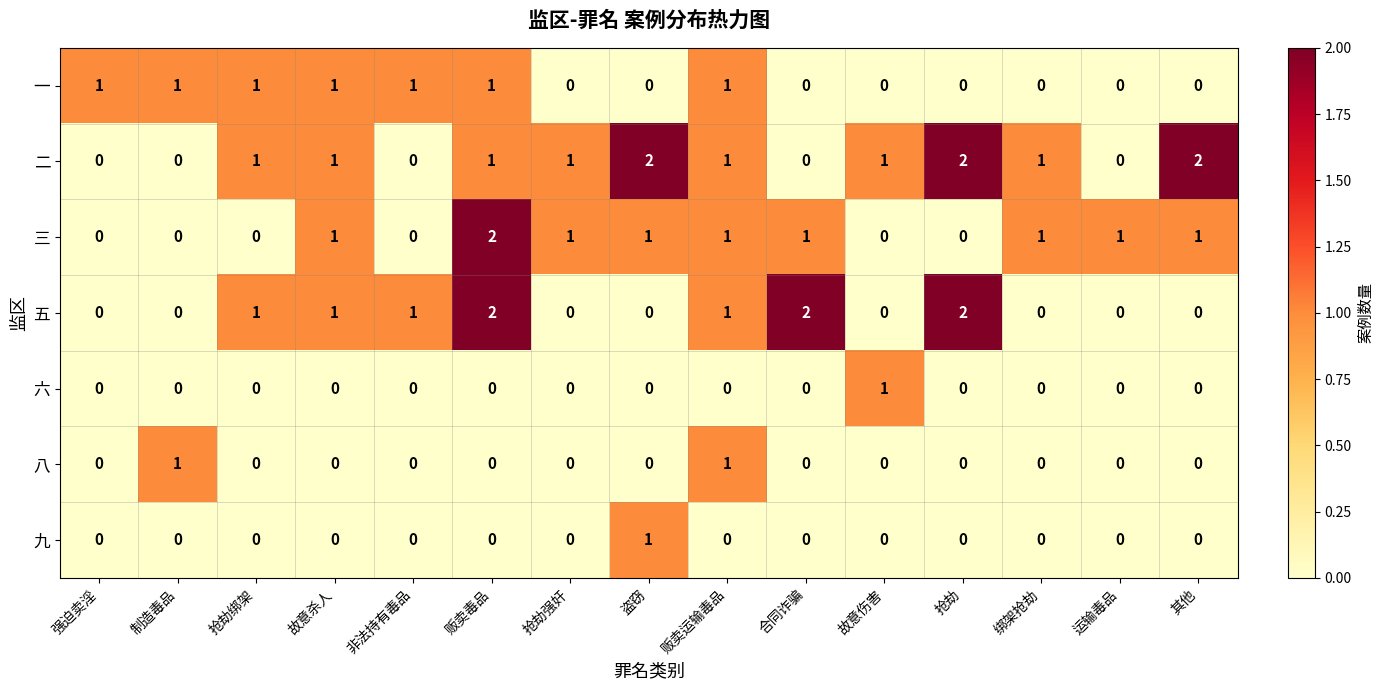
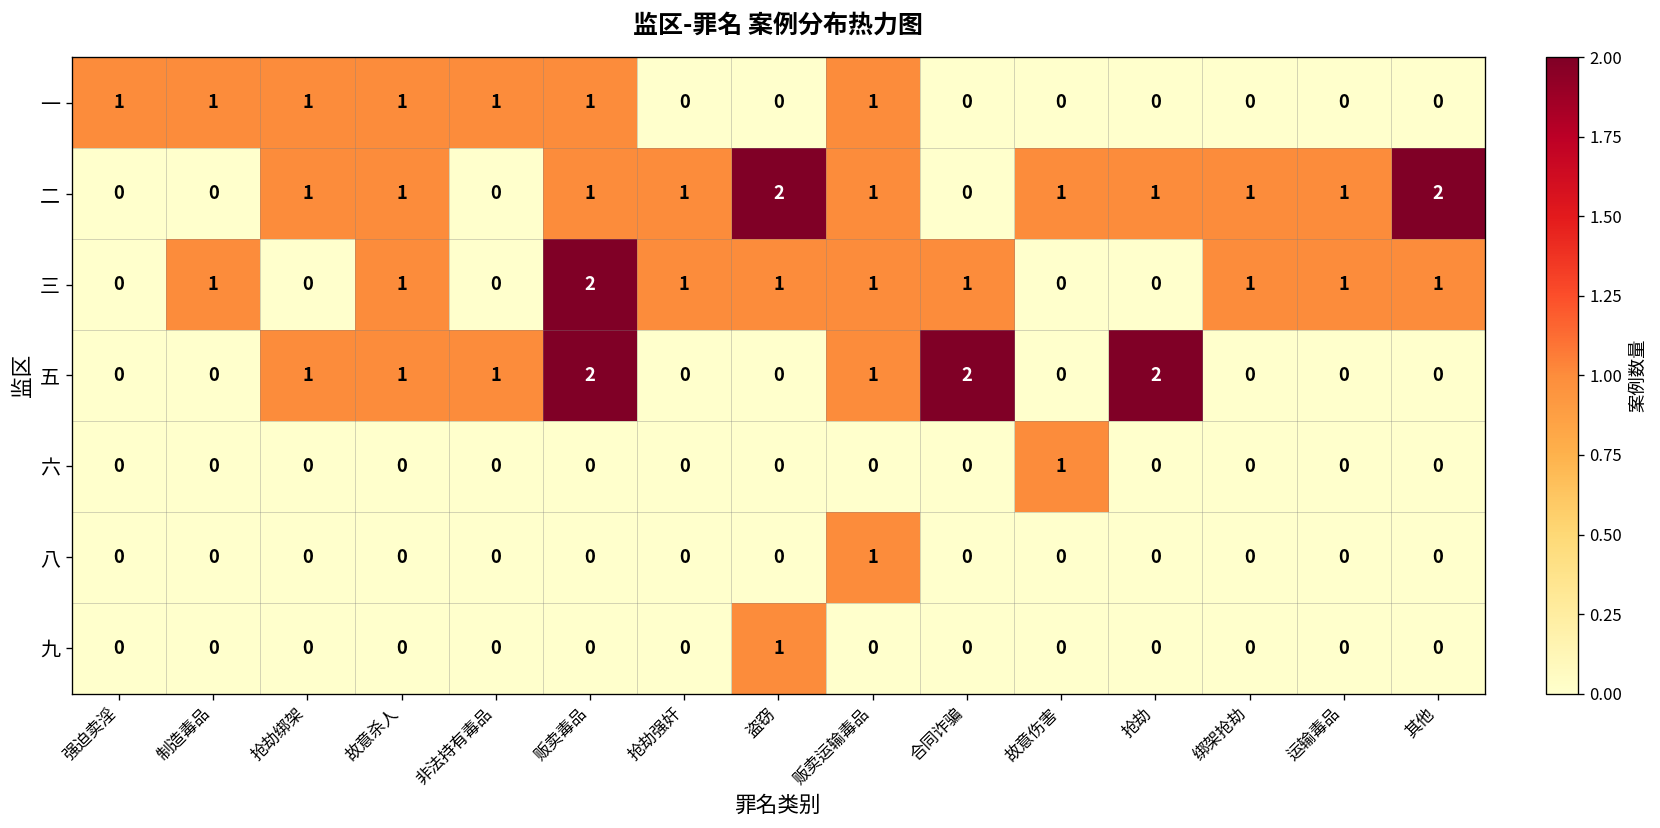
  {
    "一": {
      "强迫卖淫": 1,
      "制造毒品": 1,
      "抢劫绑架": 1,
      "故意杀人": 1,
      "非法持有毒品": 1,
      "贩卖毒品": 1,
      "抢劫强奸": 0,
      "盗窃": 0,
      "贩卖运输毒品": 1,
      "合同诈骗": 0,
      "故意伤害": 0,
      "抢劫": 0,
      "绑架抢劫": 0,
      "运输毒品": 0,
      "其他": 0
    },
    "二": {
      "强迫卖淫": 0,
      "制造毒品": 0,
      "抢劫绑架": 1,
      "故意杀人": 1,
      "非法持有毒品": 0,
      "贩卖毒品": 1,
      "抢劫强奸": 1,
      "盗窃": 2,
      "贩卖运输毒品": 1,
      "合同诈骗": 0,
      "故意伤害": 1,
-     "抢劫": 2,
+     "抢劫": 1,
      "绑架抢劫": 1,
-     "运输毒品": 0,
+     "运输毒品": 1,
      "其他": 2
    },
    "三": {
      "强迫卖淫": 0,
-     "制造毒品": 0,
+     "制造毒品": 1,
      "抢劫绑架": 0,
      "故意杀人": 1,
      "非法持有毒品": 0,
      "贩卖毒品": 2,
      "抢劫强奸": 1,
      "盗窃": 1,
      "贩卖运输毒品": 1,
      "合同诈骗": 1,
      "故意伤害": 0,
      "抢劫": 0,
      "绑架抢劫": 1,
      "运输毒品": 1,
      "其他": 1
    },
    "五": {
      "强迫卖淫": 0,
      "制造毒品": 0,
      "抢劫绑架": 1,
      "故意杀人": 1,
      "非法持有毒品": 1,
      "贩卖毒品": 2,
      "抢劫强奸": 0,
      "盗窃": 0,
      "贩卖运输毒品": 1,
      "合同诈骗": 2,
      "故意伤害": 0,
      "抢劫": 2,
      "绑架抢劫": 0,
      "运输毒品": 0,
      "其他": 0
    },
    "六": {
      "强迫卖淫": 0,
      "制造毒品": 0,
      "抢劫绑架": 0,
      "故意杀人": 0,
      "非法持有毒品": 0,
      "贩卖毒品": 0,
      "抢劫强奸": 0,
      "盗窃": 0,
      "贩卖运输毒品": 0,
      "合同诈骗": 0,
      "故意伤害": 1,
      "抢劫": 0,
      "绑架抢劫": 0,
      "运输毒品": 0,
      "其他": 0
    },
    "八": {
      "强迫卖淫": 0,
-     "制造毒品": 1,
+     "制造毒品": 0,
      "抢劫绑架": 0,
      "故意杀人": 0,
      "非法持有毒品": 0,
      "贩卖毒品": 0,
      "抢劫强奸": 0,
      "盗窃": 0,
      "贩卖运输毒品": 1,
      "合同诈骗": 0,
      "故意伤害": 0,
      "抢劫": 0,
      "绑架抢劫": 0,
      "运输毒品": 0,
      "其他": 0
    },
    "九": {
      "强迫卖淫": 0,
      "制造毒品": 0,
      "抢劫绑架": 0,
      "故意杀人": 0,
      "非法持有毒品": 0,
      "贩卖毒品": 0,
      "抢劫强奸": 0,
      "盗窃": 1,
      "贩卖运输毒品": 0,
      "合同诈骗": 0,
      "故意伤害": 0,
      "抢劫": 0,
      "绑架抢劫": 0,
      "运输毒品": 0,
      "其他": 0
    }
  }
